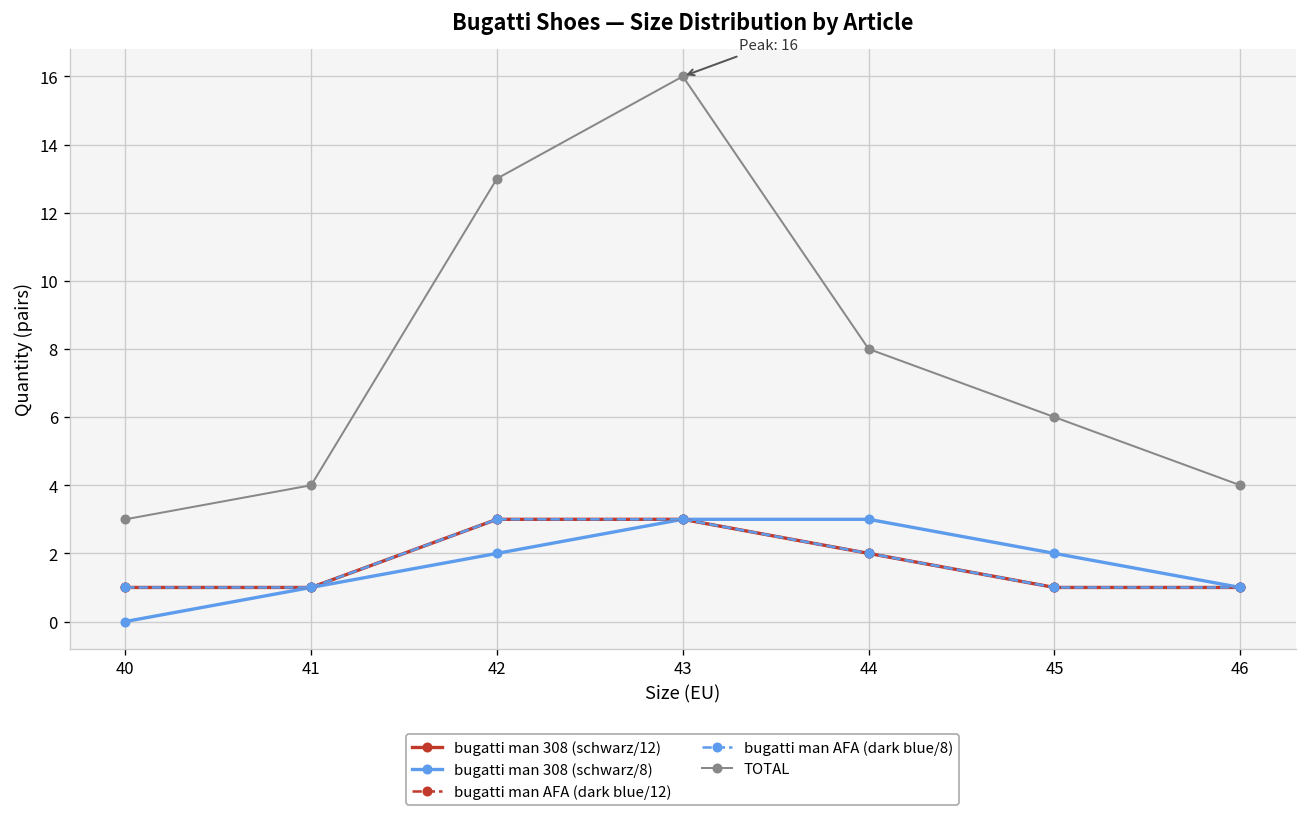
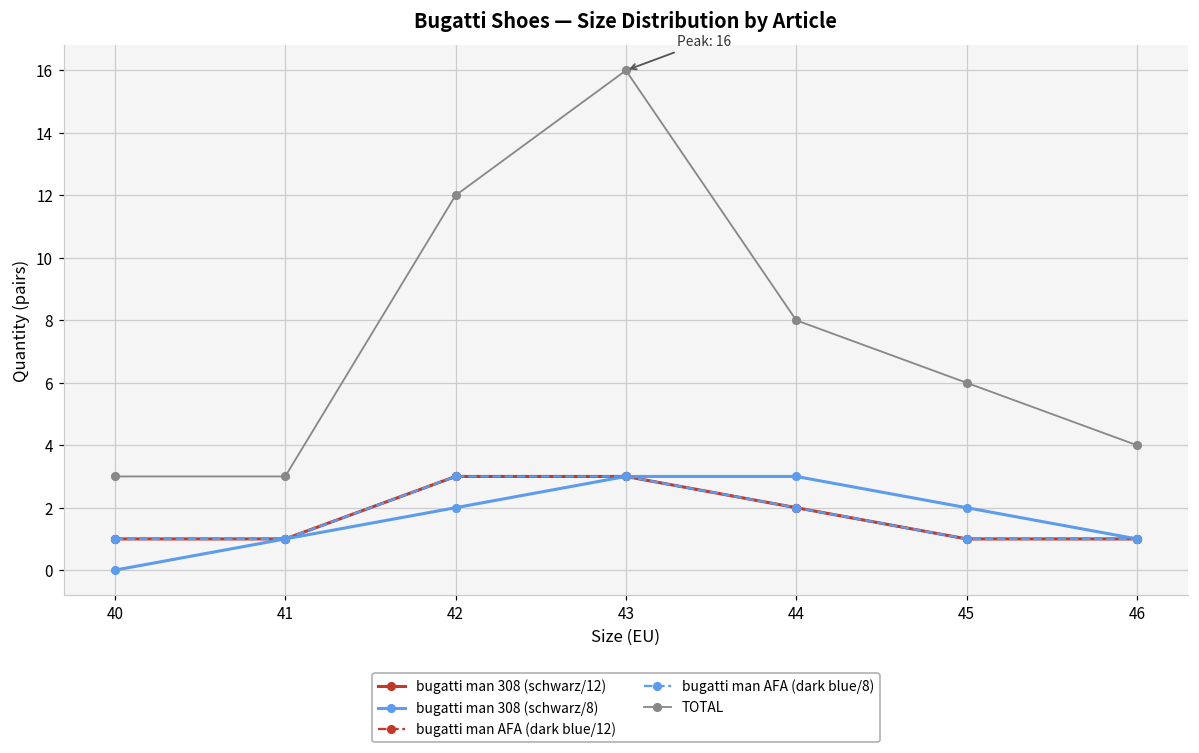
  {
    "TOTAL": {
      "40": 3,
-     "41": 4,
-     "42": 13,
+     "41": 3,
+     "42": 12,
      "44": 8,
      "45": 6,
      "46": 4
    }
  }
